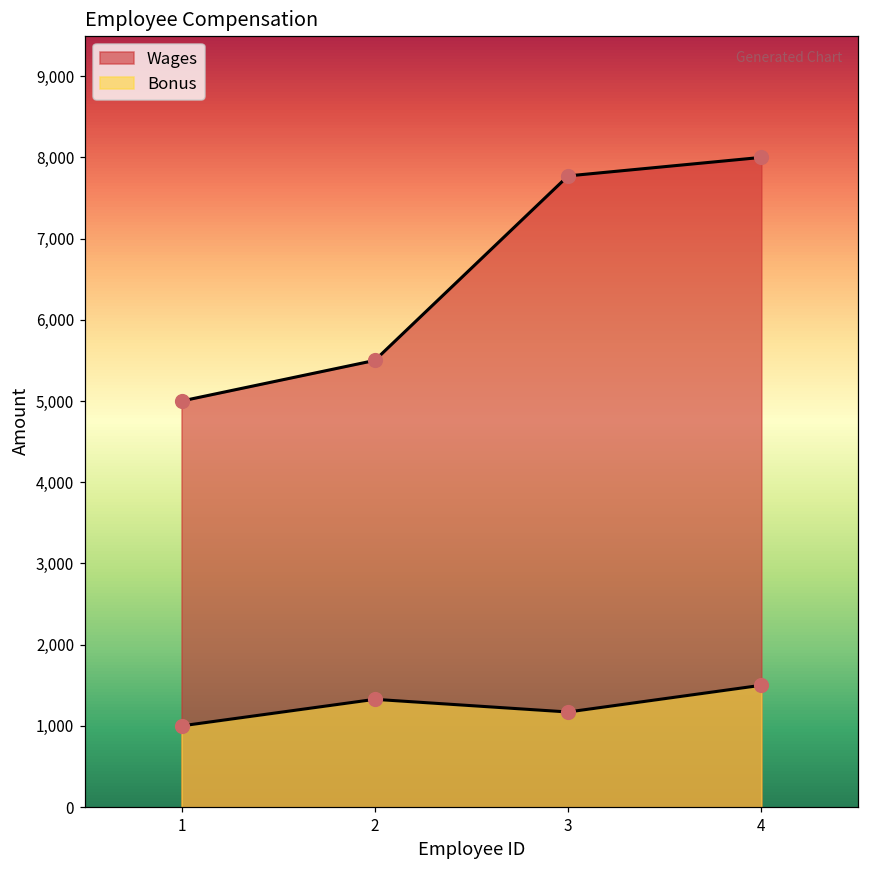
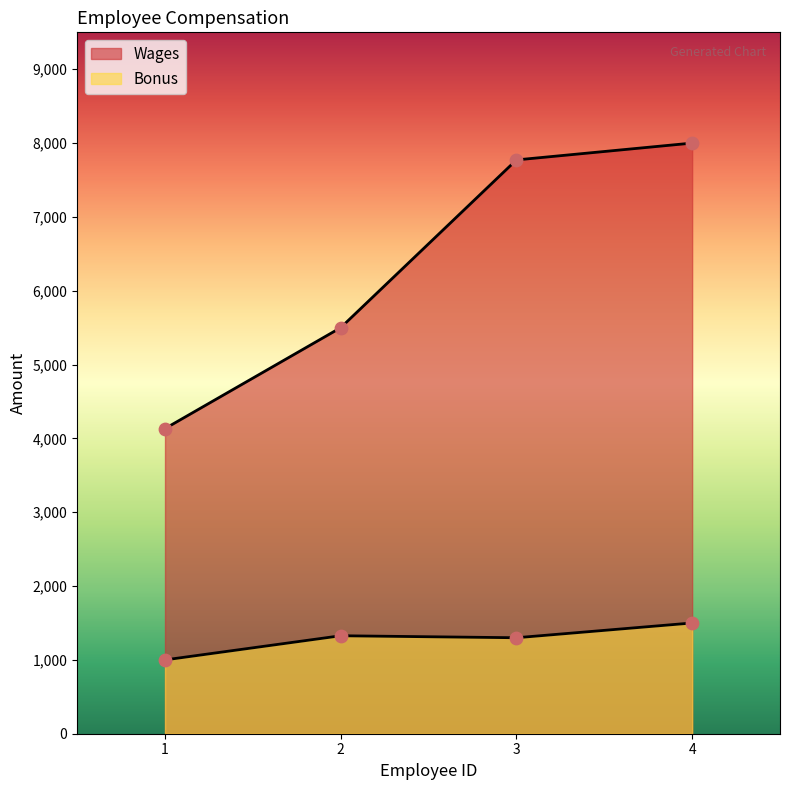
  {
    "Wages": {
-     "1": "5,000",
+     "1": "4,100",
      "2": "5,500",
      "3": "7,800",
      "4": "8,000"
    },
    "Bonus": {
      "1": "1,000",
      "2": "1,300",
-     "3": "1,200",
+     "3": "1,300",
      "4": "1,500"
    }
  }
